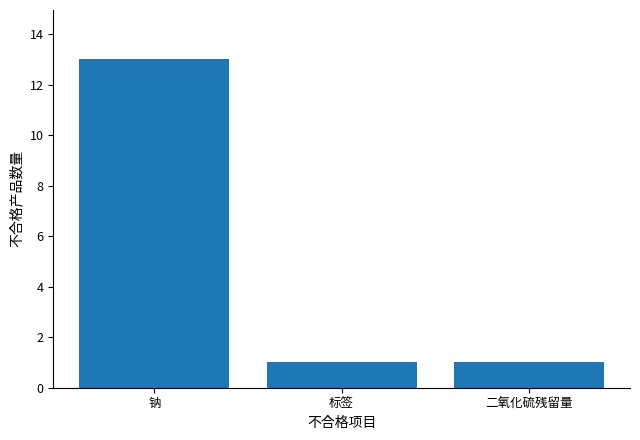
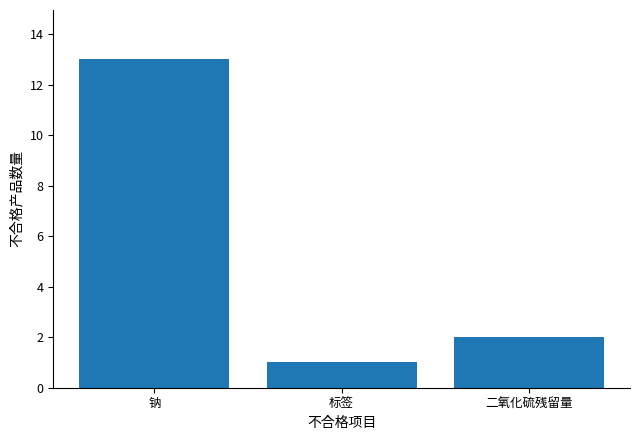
  {
    "钠": 13,
    "标签": 1,
-   "二氧化硫残留量": 1
+   "二氧化硫残留量": 2
  }
